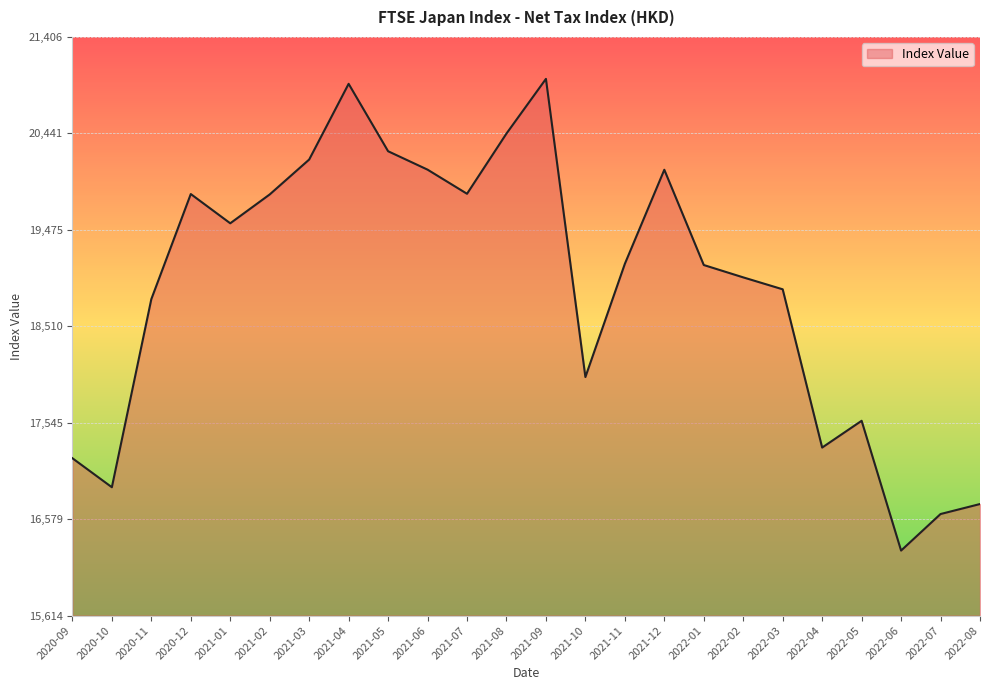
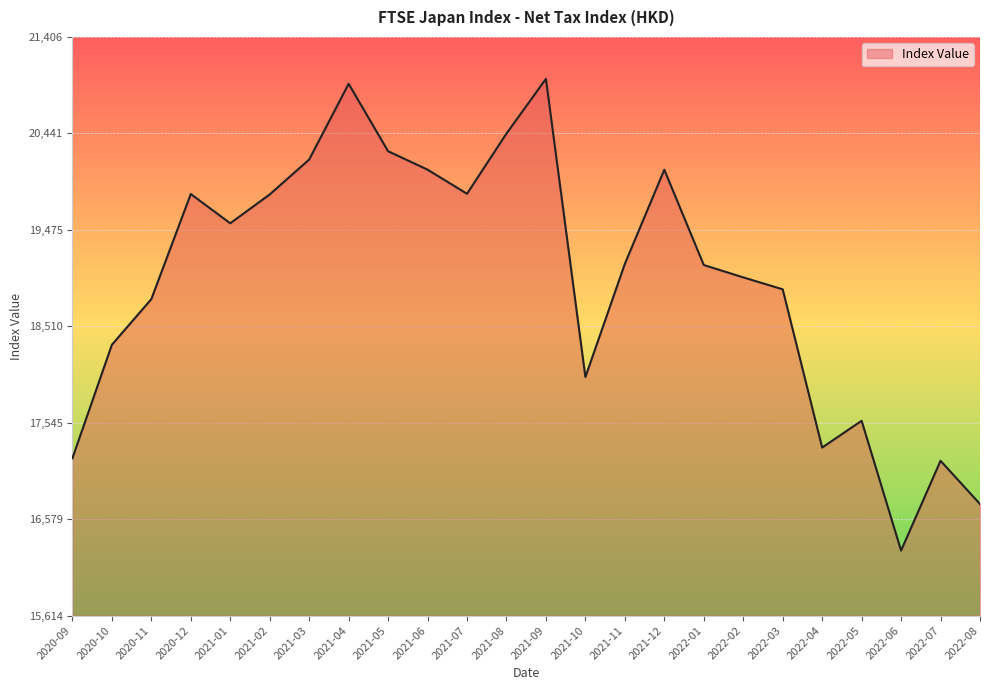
  {
    "2020-09": "17,200",
-   "2020-10": "16,900",
+   "2020-10": "18,300",
    "2020-11": "18,800",
    "2020-12": "19,800",
    "2021-01": "19,500",
    "2021-02": "19,800",
    "2021-03": "20,200",
    "2021-04": "20,900",
    "2021-05": "20,300",
    "2021-06": "20,100",
    "2021-07": "19,800",
    "2021-08": "20,400",
    "2021-09": "21,000",
    "2021-10": "18,000",
    "2021-11": "19,100",
    "2021-12": "20,100",
    "2022-01": "19,100",
    "2022-02": "19,000",
    "2022-03": "18,900",
    "2022-04": "17,300",
    "2022-05": "17,600",
    "2022-06": "16,300",
-   "2022-07": "16,600",
+   "2022-07": "17,200",
    "2022-08": "16,700"
  }
